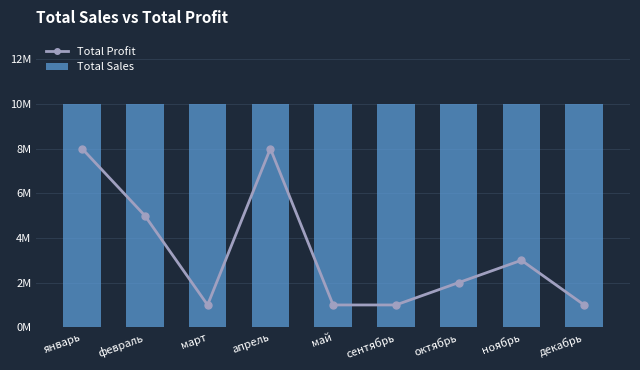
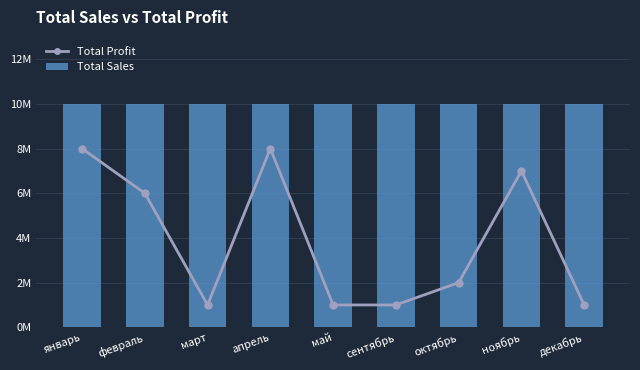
  {
    "Total Profit": {
      "январь": 8000000,
-     "февраль": 5000000,
+     "февраль": 6000000,
      "март": 1000000,
      "апрель": 8000000,
      "май": 1000000,
      "сентябрь": 1000000,
      "октябрь": 2000000,
-     "ноябрь": 3000000,
+     "ноябрь": 7000000,
      "декабрь": 1000000
    },
    "Total Sales": {
      "январь": 10000000,
      "февраль": 10000000,
      "март": 10000000,
      "апрель": 10000000,
      "май": 10000000,
      "сентябрь": 10000000,
      "октябрь": 10000000,
      "ноябрь": 10000000,
      "декабрь": 10000000
    }
  }
